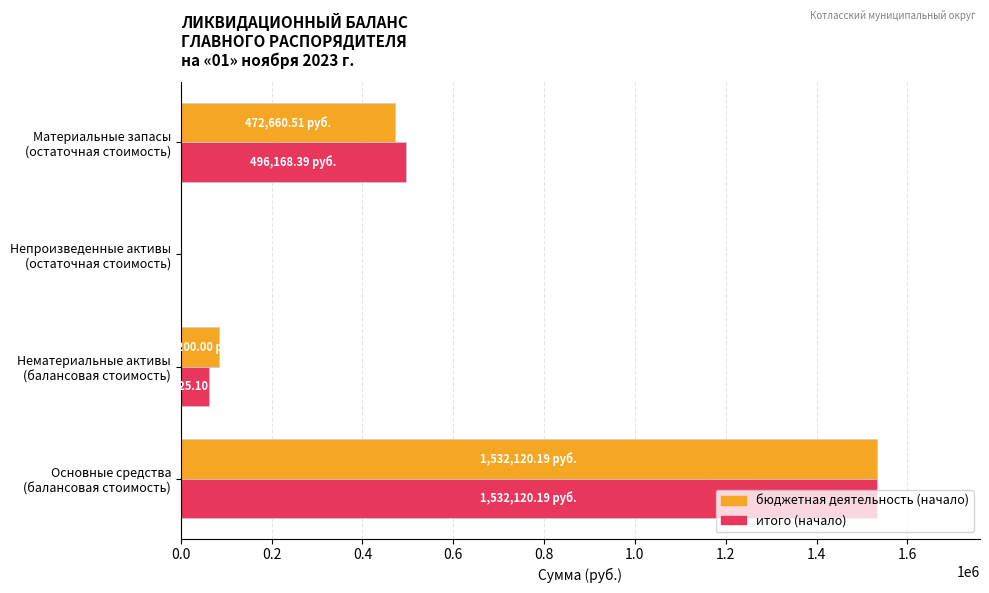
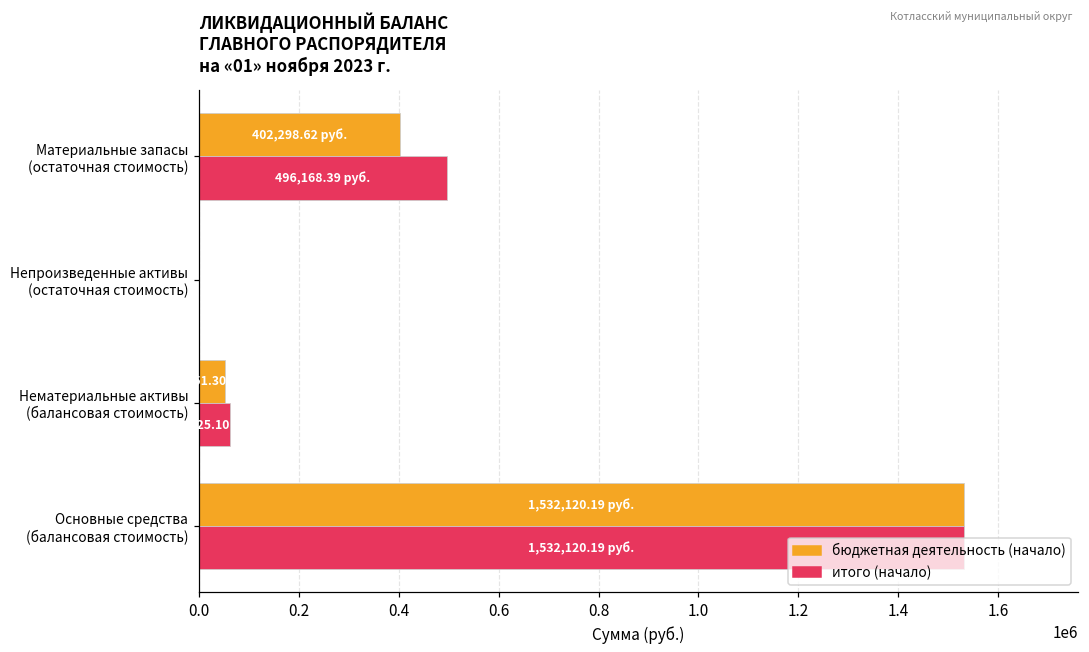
  {
    "бюджетная деятельность (начало)": {
-     "Материальные запасы (остаточная стоимость)": "472,660.51",
-     "Нематериальные активы (балансовая стоимость)": "80000",
+     "Материальные запасы (остаточная стоимость)": "402,298.62",
+     "Нематериальные активы (балансовая стоимость)": "50000",
      "Основные средства (балансовая стоимость)": "1,532,120.19"
    },
    "итого (начало)": {
      "Материальные запасы (остаточная стоимость)": "496,168.39"
    }
  }
